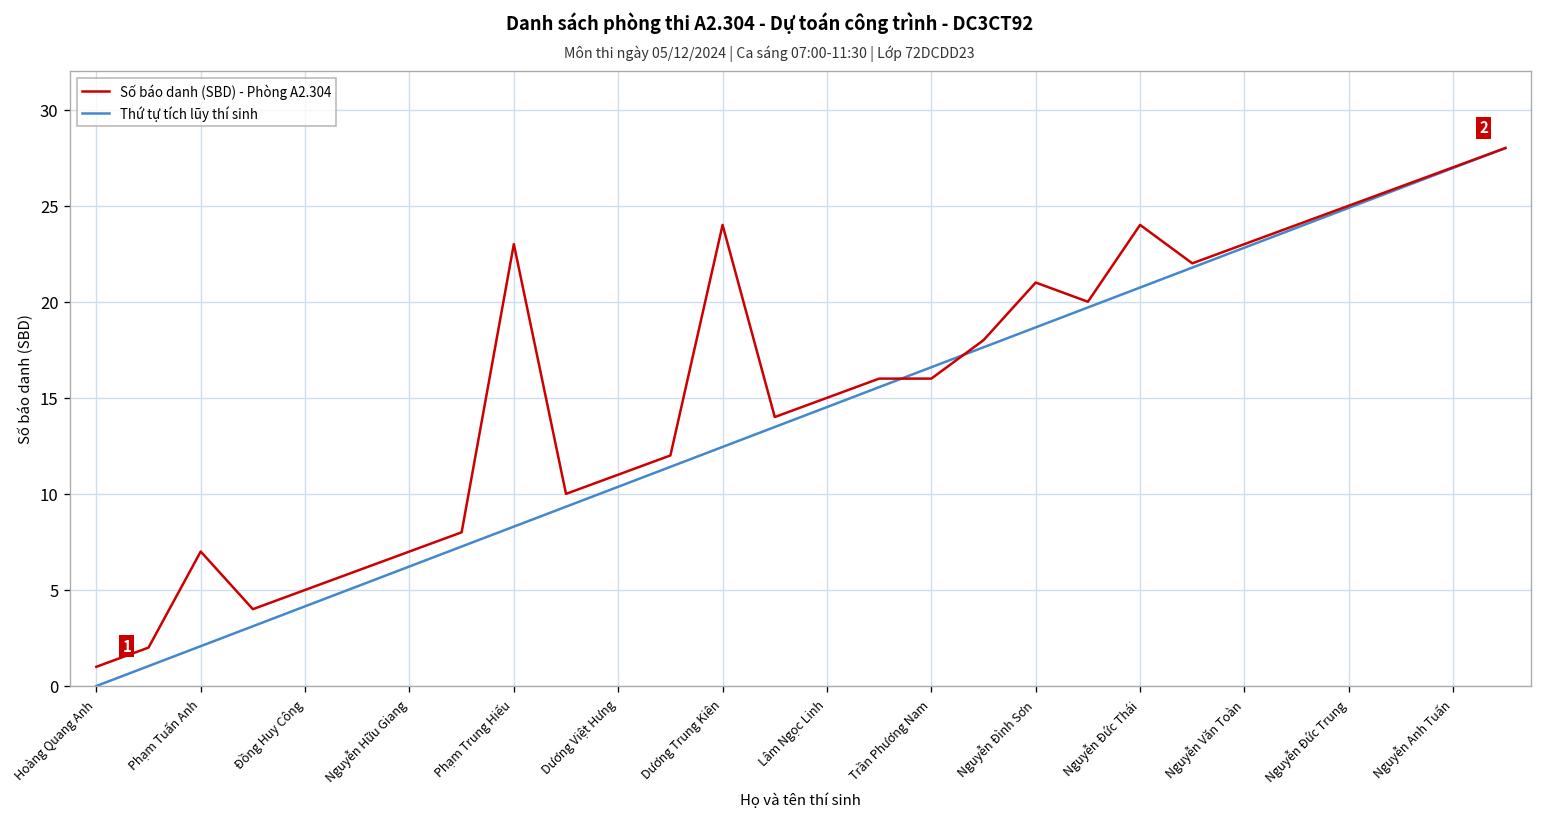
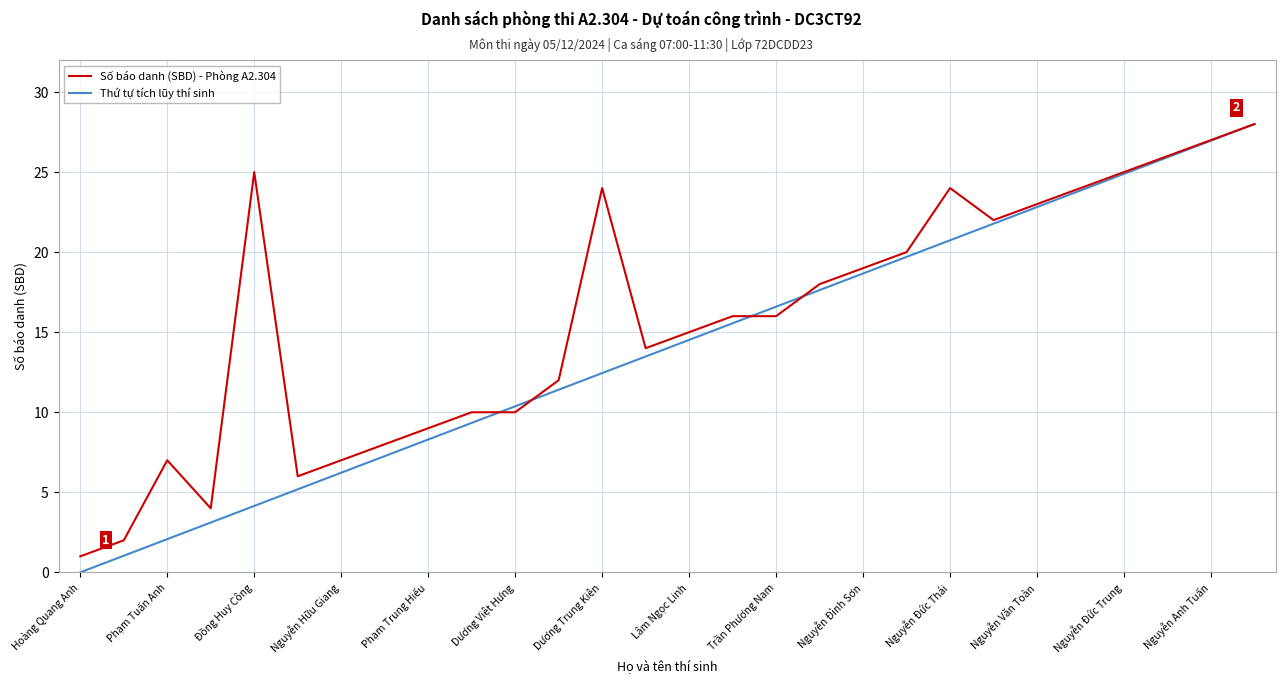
  {
    "Số báo danh (SBD) - Phòng A2.304": {
      "Phạm Tuấn Anh": 7,
-     "Đồng Huy Công": 5,
+     "Đồng Huy Công": 25,
      "Nguyễn Hữu Giang": 7,
-     "Phạm Trung Hiếu": 23,
-     "Dương Việt Hưng": 11,
+     "Phạm Trung Hiếu": 9,
+     "Dương Việt Hưng": 10,
      "Dương Trung Kiên": 24,
      "Lâm Ngọc Linh": 15,
      "Trần Phương Nam": 16,
-     "Nguyễn Đình Sơn": 21,
+     "Nguyễn Đình Sơn": 19,
      "Nguyễn Đức Thái": 24,
      "Nguyễn Văn Toàn": 23
    },
    "Thứ tự tích lũy thí sinh": {
      "Hoàng Quang Anh": 0,
      "Phạm Tuấn Anh": 2,
      "Đồng Huy Công": 4,
      "Nguyễn Hữu Giang": 6.2,
      "Phạm Trung Hiếu": 8.3,
      "Dương Việt Hưng": 10.4,
      "Dương Trung Kiên": 12.4,
      "Lâm Ngọc Linh": 14.5,
      "Trần Phương Nam": 16.6,
      "Nguyễn Đình Sơn": 18.7,
      "Nguyễn Đức Thái": 20.7,
      "Nguyễn Văn Toàn": 22.8
    }
  }
